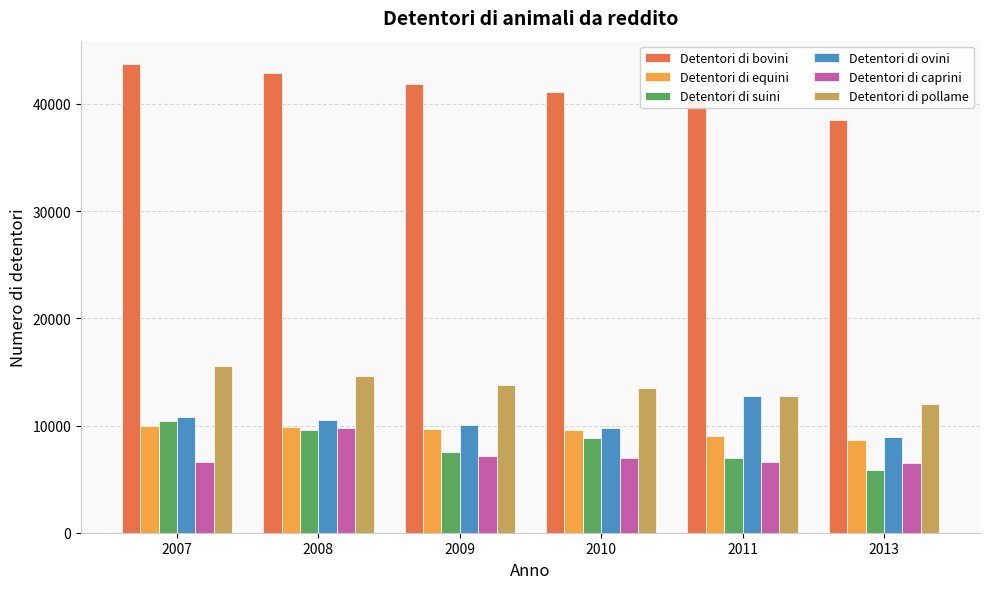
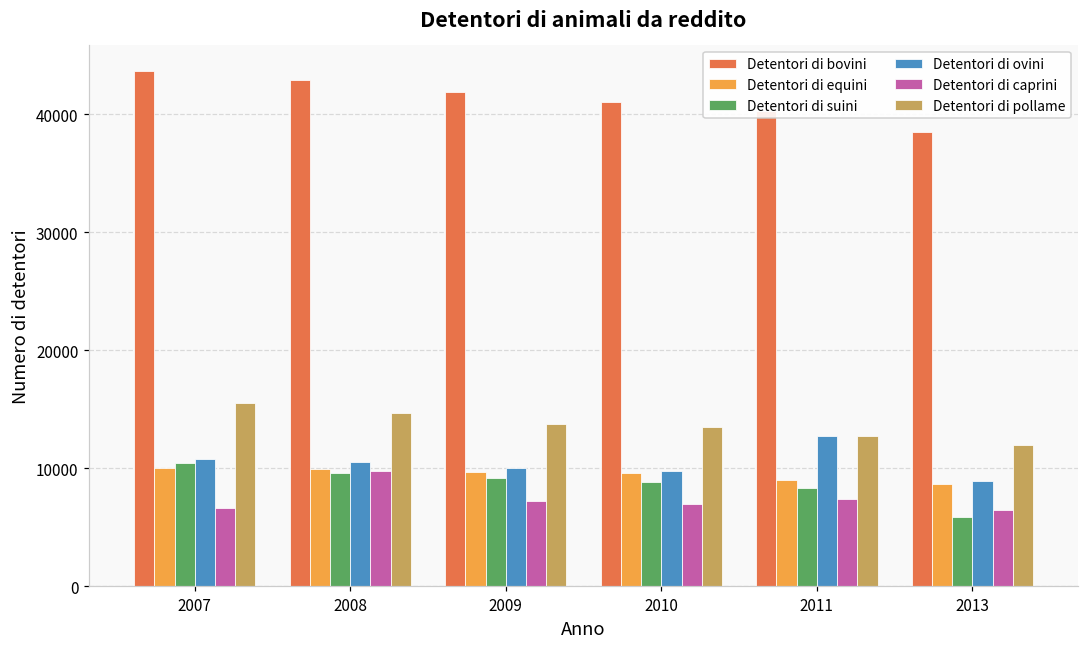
  {
    "Detentori di suini": {
      "2007": 10400,
      "2008": 9600,
-     "2009": 7500,
+     "2009": 9100,
      "2010": 8800,
-     "2011": 7000,
+     "2011": 8300,
      "2013": 5900
    },
    "Detentori di ovini": {
      "2007": 10800,
      "2008": 10500,
      "2009": 10000,
      "2010": 9800,
      "2011": 12700,
      "2013": 8900
    },
    "Detentori di caprini": {
      "2007": 6600,
      "2008": 9800,
      "2009": 7200,
      "2010": 7000,
-     "2011": 6600,
+     "2011": 7400,
      "2013": 6500
    }
  }
